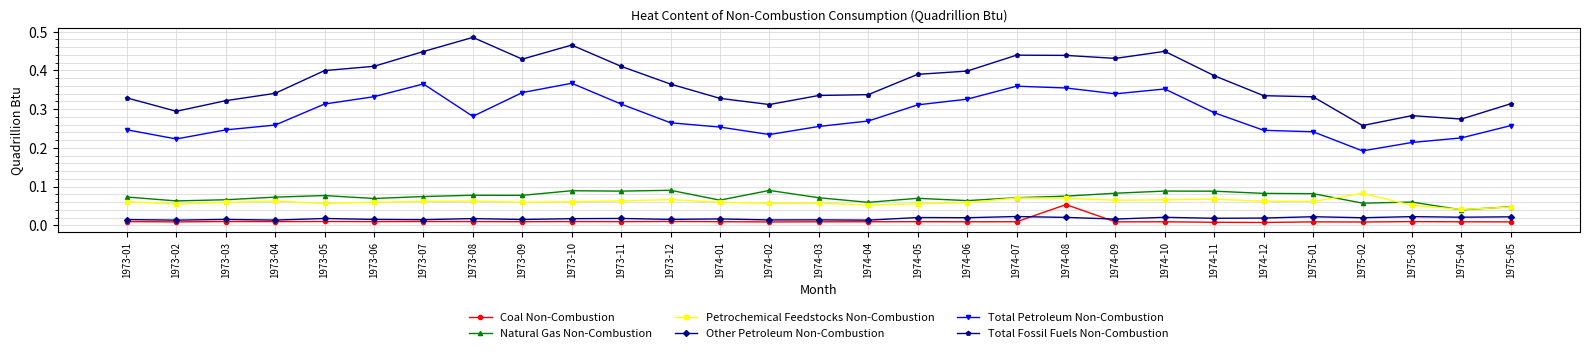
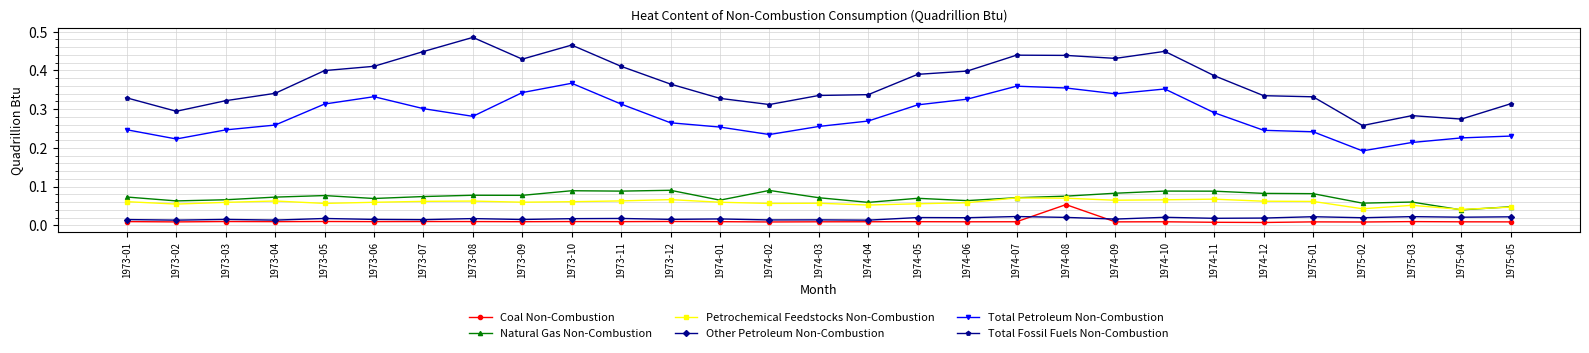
  {
    "Coal Non-Combustion": {
      "1973-05": 0.01,
      "1973-08": 0.01,
      "1973-10": 0.01,
      "1973-11": 0.01,
      "1974-01": 0.01,
      "1974-05": 0.01,
      "1974-06": 0.01,
      "1974-07": 0.01,
      "1974-08": 0.05,
      "1974-09": 0.01,
      "1974-10": 0.01,
      "1974-11": 0.01,
      "1974-12": 0.01,
      "1975-01": 0.01,
      "1975-02": 0.01,
      "1975-03": 0.01,
      "1975-04": 0.01,
      "1975-05": 0.01
    },
    "Natural Gas Non-Combustion": {
      "1973-01": 0.07,
      "1973-02": 0.06,
      "1973-03": 0.07,
      "1973-04": 0.07,
      "1973-05": 0.08,
      "1973-06": 0.07,
      "1973-07": 0.07,
      "1973-08": 0.08,
      "1973-09": 0.08,
      "1973-10": 0.09,
      "1973-11": 0.09,
      "1973-12": 0.09,
      "1974-02": 0.09,
      "1974-03": 0.07,
      "1974-04": 0.06,
      "1974-05": 0.07,
      "1974-09": 0.08,
      "1974-10": 0.09,
      "1974-11": 0.09,
      "1974-12": 0.08,
      "1975-01": 0.08,
      "1975-02": 0.06,
      "1975-03": 0.06
    },
    "Petrochemical Feedstocks Non-Combustion": {
      "1973-01": 0.06,
      "1973-02": 0.05,
      "1973-03": 0.06,
      "1973-04": 0.06,
      "1973-05": 0.06,
      "1973-06": 0.06,
      "1973-07": 0.06,
      "1973-08": 0.06,
      "1973-09": 0.06,
      "1973-10": 0.06,
      "1973-11": 0.06,
      "1973-12": 0.07,
      "1974-02": 0.06,
      "1974-03": 0.06,
      "1974-04": 0.05,
      "1974-05": 0.06,
      "1974-09": 0.06,
      "1974-10": 0.07,
      "1974-11": 0.07,
      "1974-12": 0.06,
      "1975-01": 0.06,
-     "1975-02": 0.08,
+     "1975-02": 0.04,
      "1975-03": 0.05
    },
    "Total Petroleum Non-Combustion": {
      "1973-01": 0.25,
      "1973-02": 0.22,
      "1973-03": 0.25,
      "1973-04": 0.26,
      "1973-05": 0.31,
      "1973-06": 0.33,
-     "1973-07": 0.36,
+     "1973-07": 0.30,
      "1973-08": 0.28,
      "1973-09": 0.34,
      "1973-10": 0.37,
      "1973-11": 0.31,
      "1973-12": 0.26,
      "1974-01": 0.25,
      "1974-02": 0.23,
      "1974-03": 0.26,
      "1974-04": 0.27,
      "1974-05": 0.31,
      "1974-06": 0.33,
      "1974-07": 0.36,
      "1974-08": 0.35,
      "1974-09": 0.34,
      "1974-10": 0.35,
      "1974-11": 0.29,
      "1974-12": 0.25,
      "1975-01": 0.24,
      "1975-02": 0.19,
      "1975-03": 0.21,
      "1975-04": 0.23,
-     "1975-05": 0.26
+     "1975-05": 0.23
    }
  }
